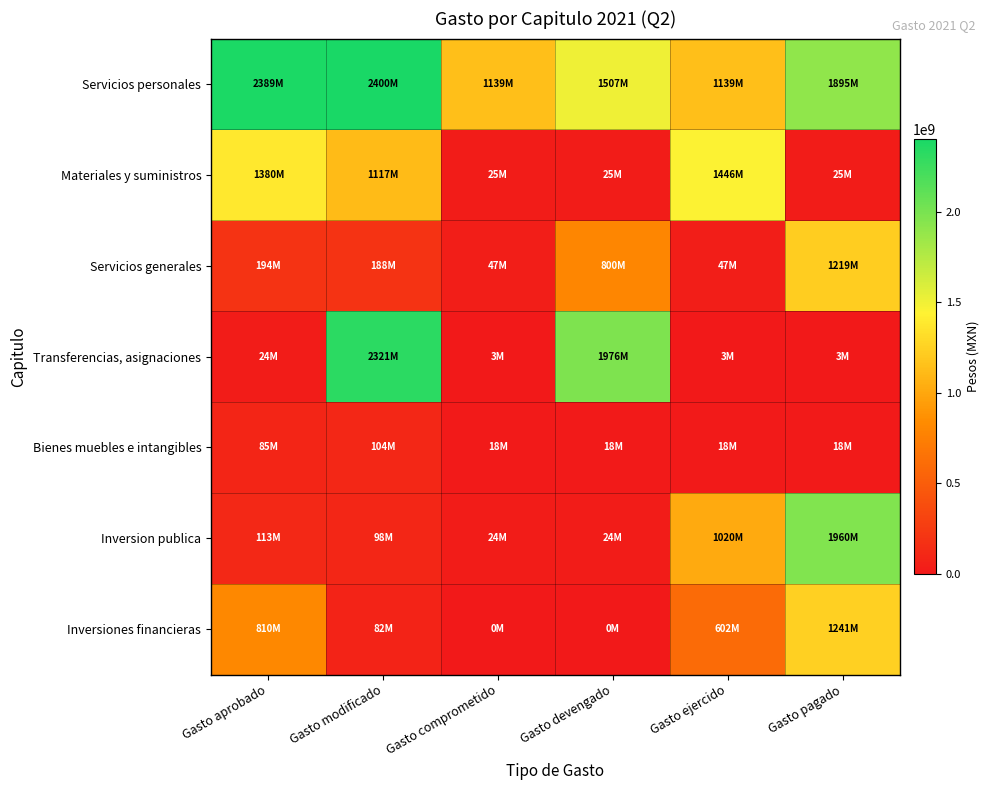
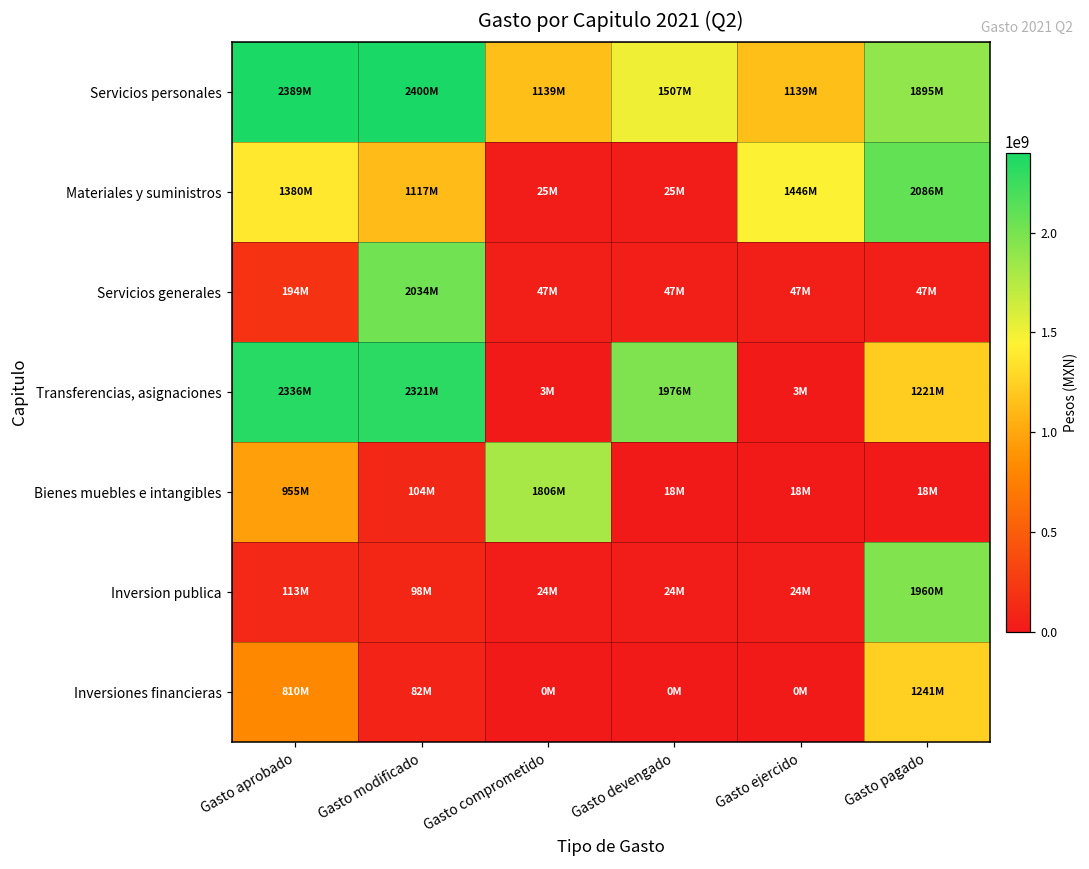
  {
    "Servicios personales": {
      "Gasto aprobado": "2389M",
      "Gasto modificado": "2400M",
      "Gasto comprometido": "1139M",
      "Gasto devengado": "1507M",
      "Gasto ejercido": "1139M",
      "Gasto pagado": "1895M"
    },
    "Materiales y suministros": {
      "Gasto aprobado": "1380M",
      "Gasto modificado": "1117M",
      "Gasto comprometido": "25M",
      "Gasto devengado": "25M",
      "Gasto ejercido": "1446M",
-     "Gasto pagado": "25M"
+     "Gasto pagado": "2086M"
    },
    "Servicios generales": {
      "Gasto aprobado": "194M",
-     "Gasto modificado": "188M",
+     "Gasto modificado": "2034M",
      "Gasto comprometido": "47M",
-     "Gasto devengado": "800M",
+     "Gasto devengado": "47M",
      "Gasto ejercido": "47M",
-     "Gasto pagado": "1219M"
+     "Gasto pagado": "47M"
    },
    "Transferencias, asignaciones": {
-     "Gasto aprobado": "24M",
+     "Gasto aprobado": "2336M",
      "Gasto modificado": "2321M",
      "Gasto comprometido": "3M",
      "Gasto devengado": "1976M",
      "Gasto ejercido": "3M",
-     "Gasto pagado": "3M"
+     "Gasto pagado": "1221M"
    },
    "Bienes muebles e intangibles": {
-     "Gasto aprobado": "85M",
+     "Gasto aprobado": "955M",
      "Gasto modificado": "104M",
-     "Gasto comprometido": "18M",
+     "Gasto comprometido": "1806M",
      "Gasto devengado": "18M",
      "Gasto ejercido": "18M",
      "Gasto pagado": "18M"
    },
    "Inversion publica": {
      "Gasto aprobado": "113M",
      "Gasto modificado": "98M",
      "Gasto comprometido": "24M",
      "Gasto devengado": "24M",
-     "Gasto ejercido": "1020M",
+     "Gasto ejercido": "24M",
      "Gasto pagado": "1960M"
    },
    "Inversiones financieras": {
      "Gasto aprobado": "810M",
      "Gasto modificado": "82M",
      "Gasto comprometido": "0M",
      "Gasto devengado": "0M",
-     "Gasto ejercido": "602M",
+     "Gasto ejercido": "0M",
      "Gasto pagado": "1241M"
    }
  }
